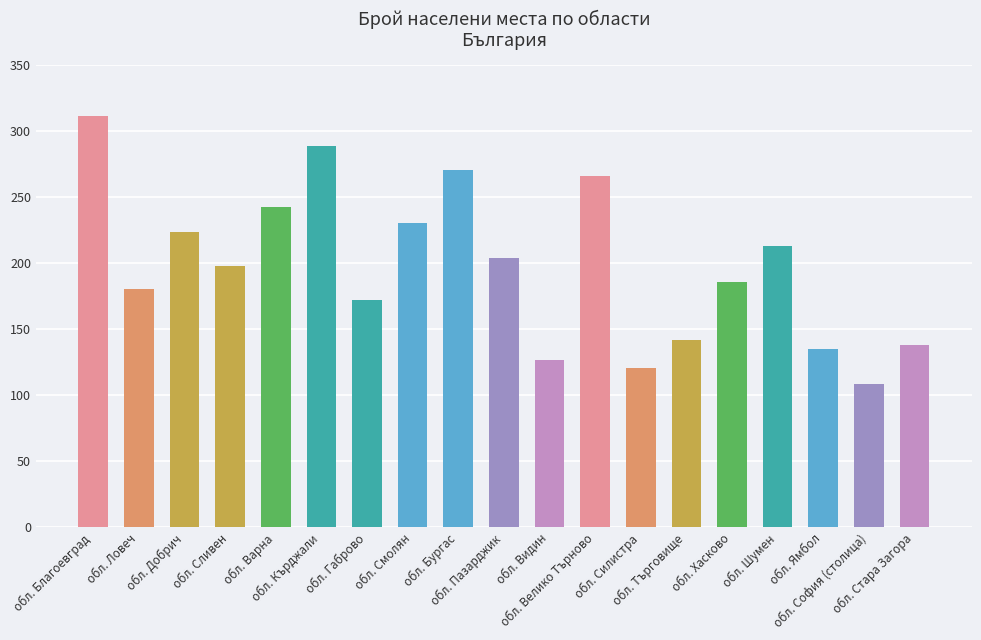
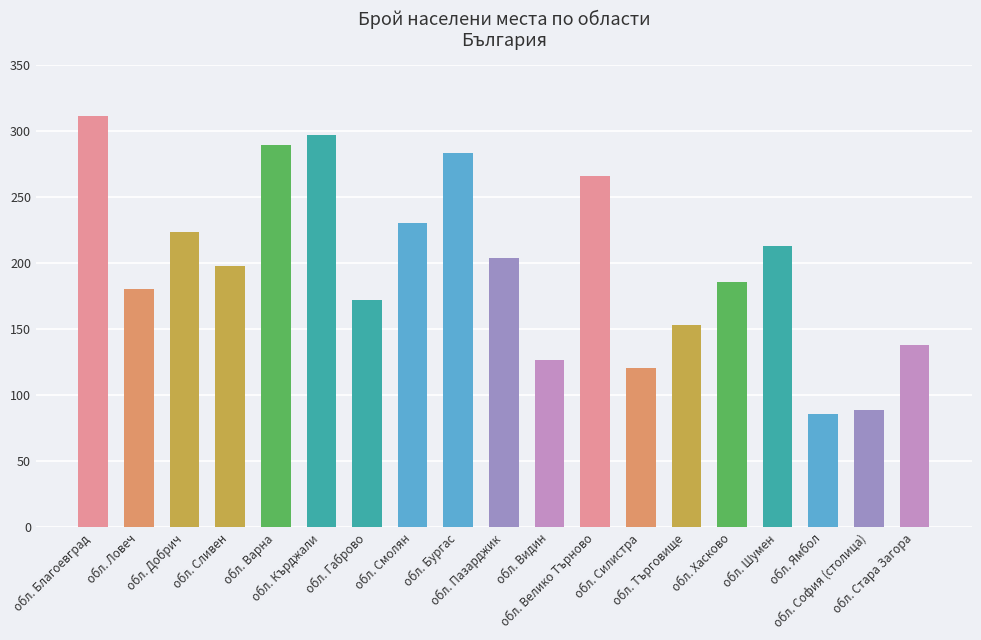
  {
    "обл. Благоевград": 312,
    "обл. Ловеч": 181,
    "обл. Добрич": 224,
    "обл. Сливен": 198,
-   "обл. Варна": 243,
-   "обл. Кърджали": 289,
+   "обл. Варна": 290,
+   "обл. Кърджали": 297,
    "обл. Габрово": 172,
    "обл. Смолян": 231,
-   "обл. Бургас": 271,
+   "обл. Бургас": 284,
    "обл. Пазарджик": 204,
    "обл. Видин": 127,
    "обл. Велико Търново": 266,
    "обл. Силистра": 121,
-   "обл. Търговище": 142,
+   "обл. Търговище": 153,
    "обл. Хасково": 186,
    "обл. Шумен": 213,
-   "обл. Ямбол": 135,
-   "обл. София (столица)": 109,
+   "обл. Ямбол": 86,
+   "обл. София (столица)": 89,
    "обл. Стара Загора": 138
  }
